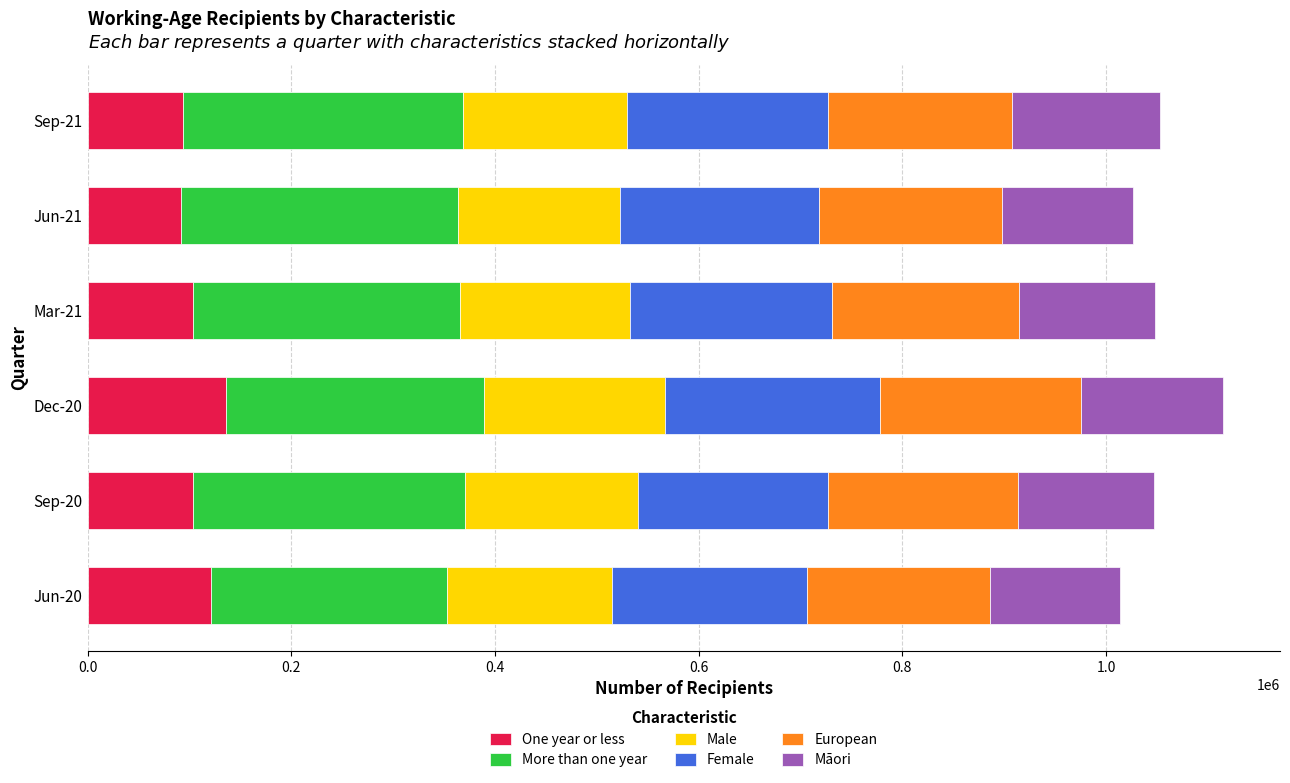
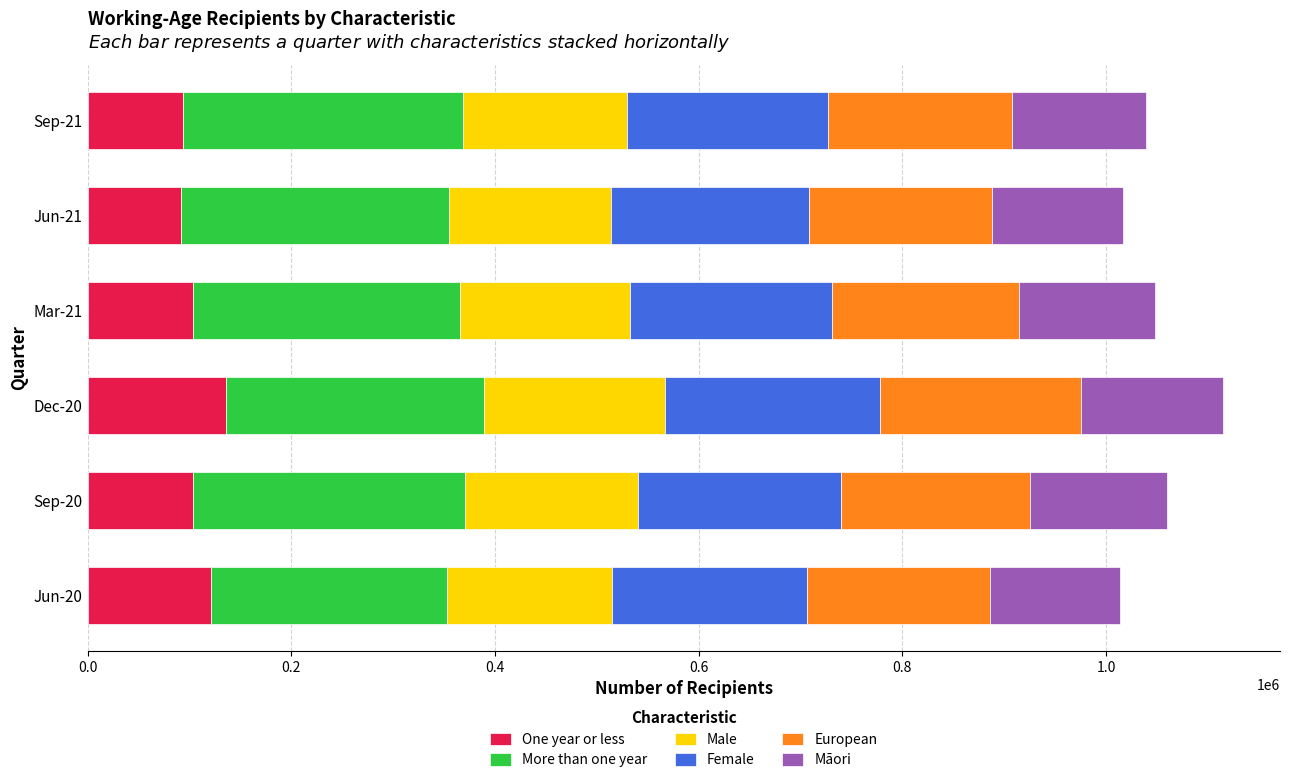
  {
    "One year or less": {
      "Sep-21": 94000,
      "Jun-21": 92000,
      "Mar-21": 103000,
      "Dec-20": 136000,
      "Sep-20": 103000,
      "Jun-20": 121000
    },
    "More than one year": {
      "Sep-21": 275000,
-     "Jun-21": 272000,
+     "Jun-21": 263000,
      "Mar-21": 263000,
      "Dec-20": 253000,
      "Sep-20": 267000,
      "Jun-20": 232000
    },
    "Male": {
      "Sep-21": 161000,
      "Jun-21": 159000,
      "Mar-21": 167000,
      "Dec-20": 178000,
      "Sep-20": 170000,
      "Jun-20": 162000
    },
    "Female": {
      "Sep-21": 198000,
      "Jun-21": 195000,
      "Mar-21": 199000,
      "Dec-20": 211000,
-     "Sep-20": 186000,
+     "Sep-20": 199000,
      "Jun-20": 192000
    },
    "European": {
      "Sep-21": 181000,
      "Jun-21": 179000,
      "Mar-21": 184000,
      "Dec-20": 197000,
      "Sep-20": 186000,
      "Jun-20": 180000
    },
    "Māori": {
-     "Sep-21": 146000,
+     "Sep-21": 132000,
      "Jun-21": 129000,
      "Mar-21": 133000,
      "Dec-20": 140000,
      "Sep-20": 134000,
      "Jun-20": 127000
    }
  }
